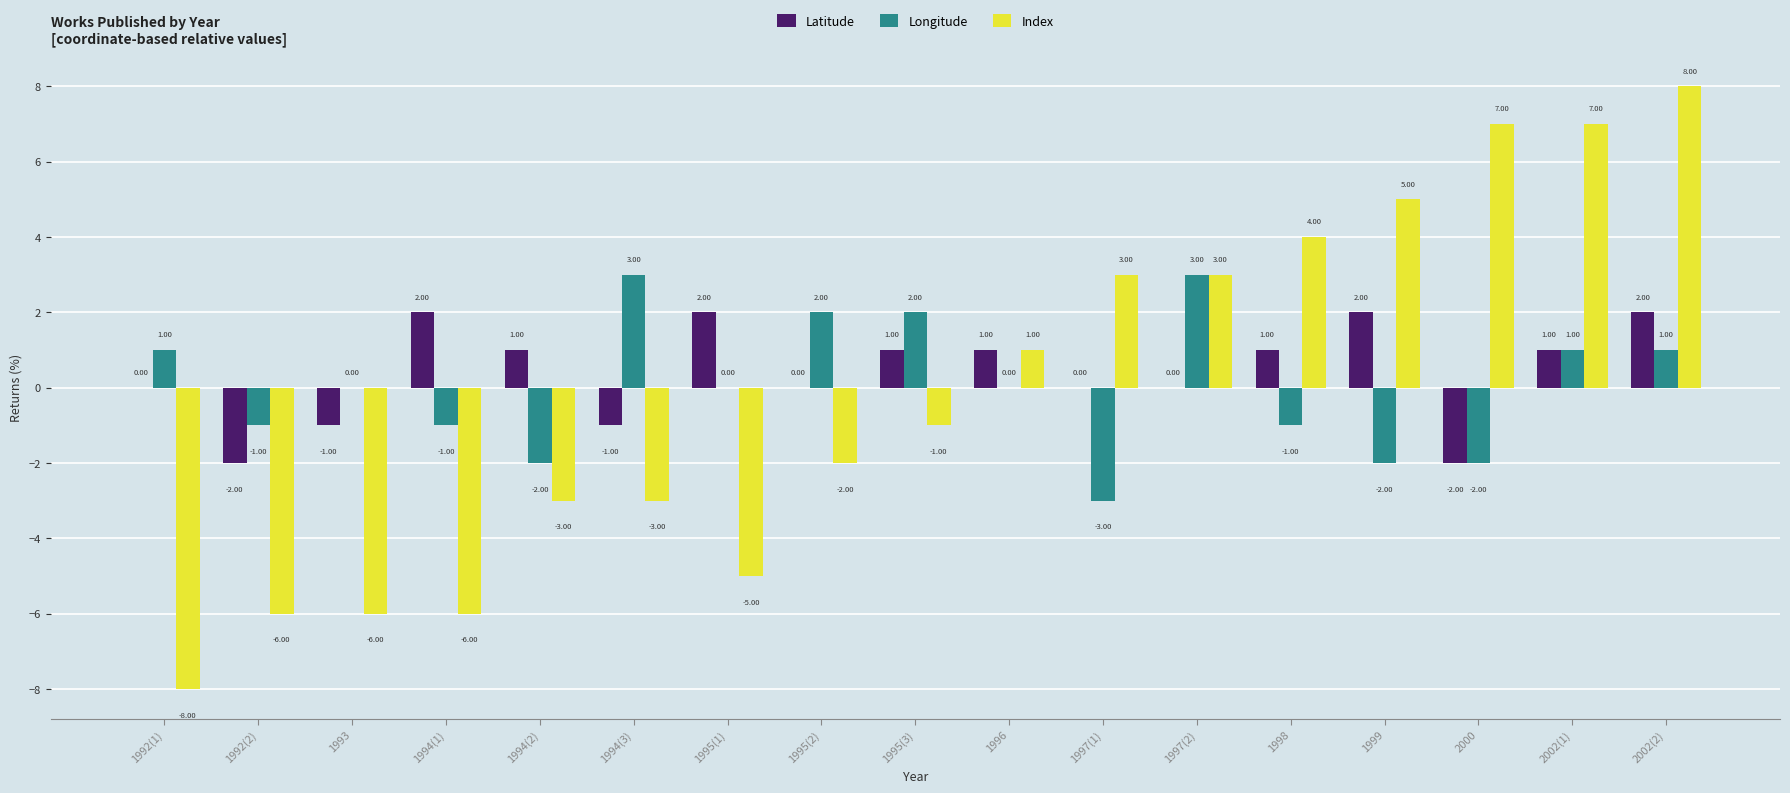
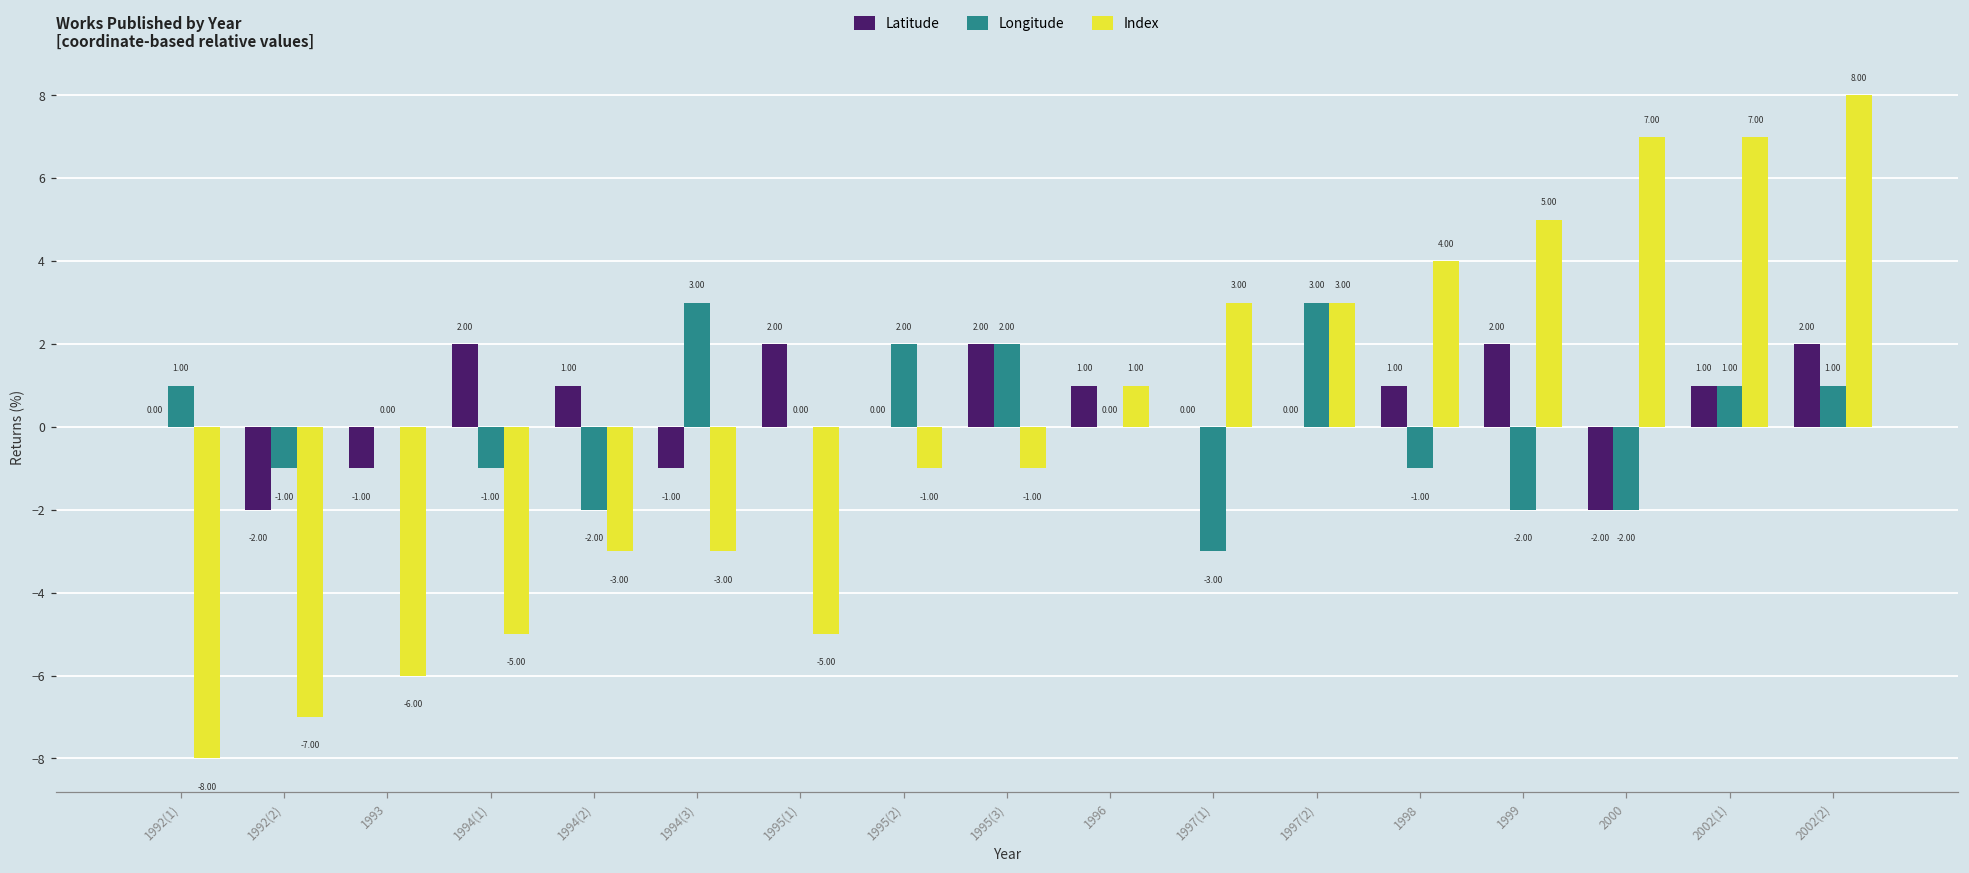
  {
    "Latitude": {
      "1992(1)": 0.00,
      "1992(2)": -2.00,
      "1993": -1.00,
      "1994(1)": 2.00,
      "1994(2)": 1.00,
      "1994(3)": -1.00,
      "1995(1)": 2.00,
      "1995(2)": 0.00,
-     "1995(3)": 1.00,
+     "1995(3)": 2.00,
      "1996": 1.00,
      "1997(1)": 0.00,
      "1997(2)": 0.00,
      "1998": 1.00,
      "1999": 2.00,
      "2000": -2.00,
      "2002(1)": 1.00,
      "2002(2)": 2.00
    },
    "Longitude": {
      "1992(1)": 1.00,
      "1992(2)": -1.00,
      "1993": 0.00,
      "1994(1)": -1.00,
      "1994(2)": -2.00,
      "1994(3)": 3.00,
      "1995(1)": 0.00,
      "1995(2)": 2.00,
      "1995(3)": 2.00,
      "1996": 0.00,
      "1997(1)": -3.00,
      "1997(2)": 3.00,
      "1998": -1.00,
      "1999": -2.00,
      "2000": -2.00,
      "2002(1)": 1.00,
      "2002(2)": 1.00
    },
    "Index": {
      "1992(1)": -8.00,
-     "1992(2)": -6.00,
+     "1992(2)": -7.00,
      "1993": -6.00,
-     "1994(1)": -6.00,
+     "1994(1)": -5.00,
      "1994(2)": -3.00,
      "1994(3)": -3.00,
      "1995(1)": -5.00,
-     "1995(2)": -2.00,
+     "1995(2)": -1.00,
      "1995(3)": -1.00,
      "1996": 1.00,
      "1997(1)": 3.00,
      "1997(2)": 3.00,
      "1998": 4.00,
      "1999": 5.00,
      "2000": 7.00,
      "2002(1)": 7.00,
      "2002(2)": 8.00
    }
  }
